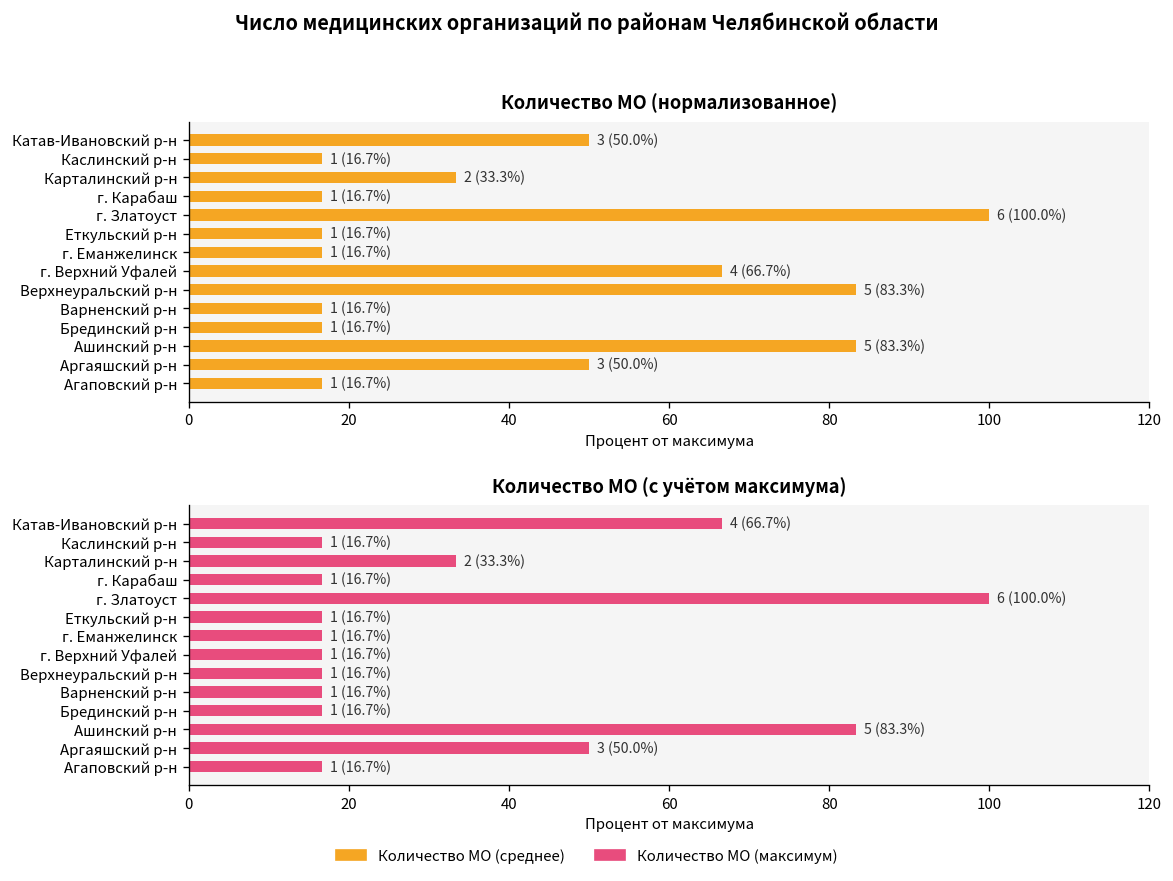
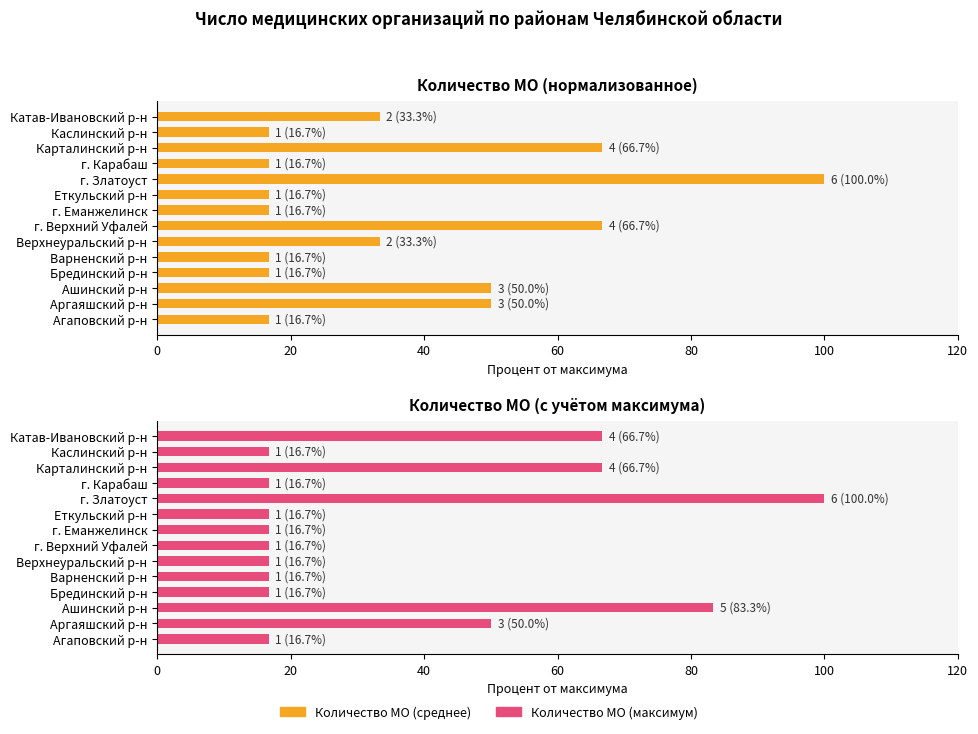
  {
    "Количество МО (нормализованное)": {
-     "Катав-Ивановский р-н": "3 (50.0%)",
+     "Катав-Ивановский р-н": "2 (33.3%)",
      "Каслинский р-н": "(16.7%)",
-     "Карталинский р-н": "2 (33.3%)",
+     "Карталинский р-н": "4 (66.7%)",
      "г. Карабаш": "(16.7%)",
      "г. Златоуст": "(100.0%)",
      "Еткульский р-н": "(16.7%)",
      "г. Еманжелинск": "(16.7%)",
      "г. Верхний Уфалей": "(66.7%)",
-     "Верхнеуральский р-н": "5 (83.3%)",
+     "Верхнеуральский р-н": "2 (33.3%)",
      "Варненский р-н": "(16.7%)",
      "Брединский р-н": "(16.7%)",
-     "Ашинский р-н": "5 (83.3%)",
+     "Ашинский р-н": "3 (50.0%)",
      "Аргаяшский р-н": "(50.0%)",
      "Агаповский р-н": "(16.7%)"
    },
    "Количество МО (с учётом максимума)": {
      "Катав-Ивановский р-н": "(66.7%)",
      "Каслинский р-н": "(16.7%)",
-     "Карталинский р-н": "2 (33.3%)",
+     "Карталинский р-н": "4 (66.7%)",
      "г. Карабаш": "(16.7%)",
      "г. Златоуст": "(100.0%)",
      "Еткульский р-н": "(16.7%)",
      "г. Еманжелинск": "(16.7%)",
      "г. Верхний Уфалей": "(16.7%)",
      "Верхнеуральский р-н": "(16.7%)",
      "Варненский р-н": "(16.7%)",
      "Брединский р-н": "(16.7%)",
      "Ашинский р-н": "(83.3%)",
      "Аргаяшский р-н": "(50.0%)",
      "Агаповский р-н": "(16.7%)"
    }
  }
